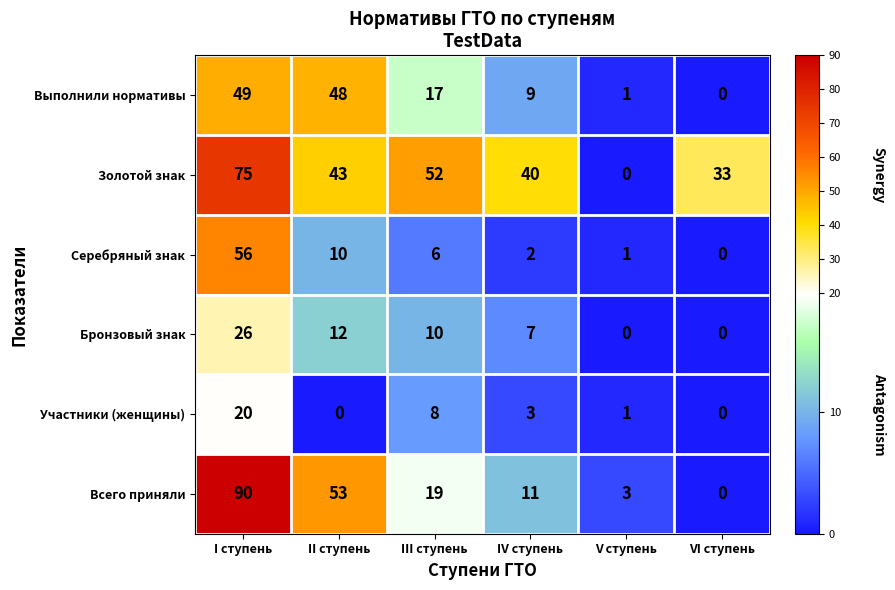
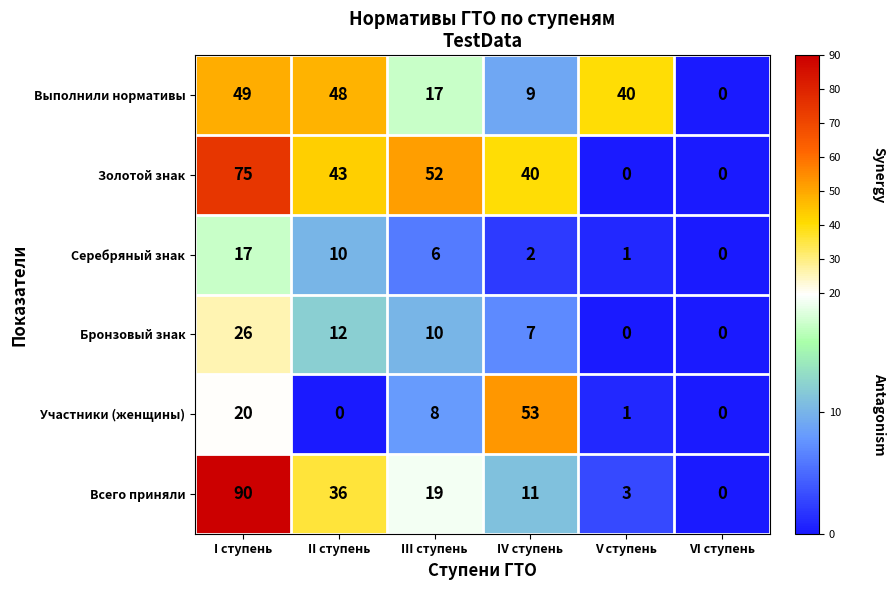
  {
    "Выполнили нормативы": {
      "I ступень": 49,
      "II ступень": 48,
      "III ступень": 17,
      "IV ступень": 9,
-     "V ступень": 1,
+     "V ступень": 40,
      "VI ступень": 0
    },
    "Золотой знак": {
      "I ступень": 75,
      "II ступень": 43,
      "III ступень": 52,
      "IV ступень": 40,
      "V ступень": 0,
-     "VI ступень": 33
+     "VI ступень": 0
    },
    "Серебряный знак": {
-     "I ступень": 56,
+     "I ступень": 17,
      "II ступень": 10,
      "III ступень": 6,
      "IV ступень": 2,
      "V ступень": 1,
      "VI ступень": 0
    },
    "Бронзовый знак": {
      "I ступень": 26,
      "II ступень": 12,
      "III ступень": 10,
      "IV ступень": 7,
      "V ступень": 0,
      "VI ступень": 0
    },
    "Участники (женщины)": {
      "I ступень": 20,
      "II ступень": 0,
      "III ступень": 8,
-     "IV ступень": 3,
+     "IV ступень": 53,
      "V ступень": 1,
      "VI ступень": 0
    },
    "Всего приняли": {
      "I ступень": 90,
-     "II ступень": 53,
+     "II ступень": 36,
      "III ступень": 19,
      "IV ступень": 11,
      "V ступень": 3,
      "VI ступень": 0
    }
  }
